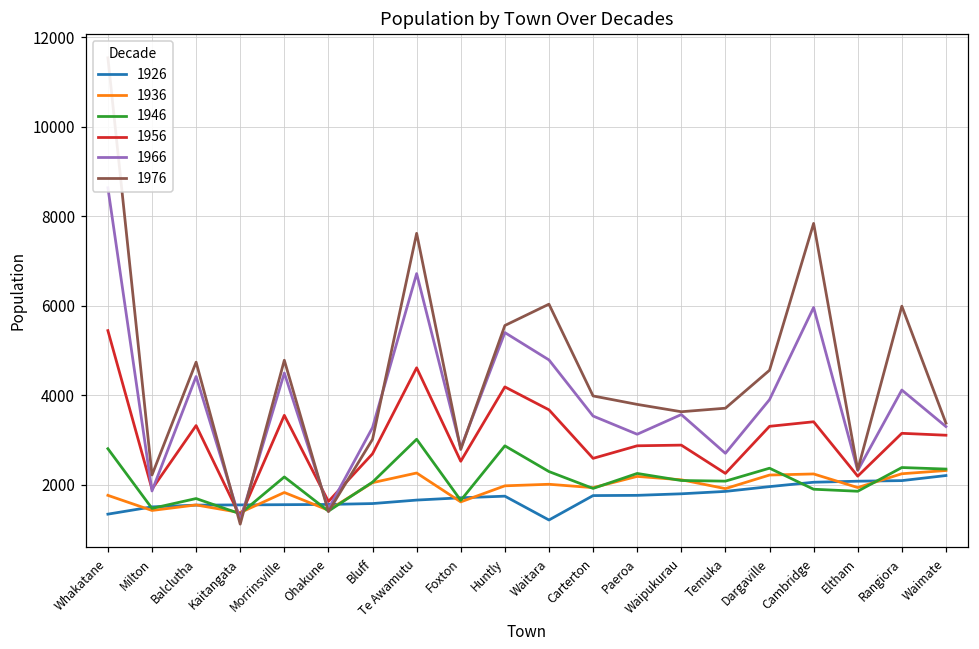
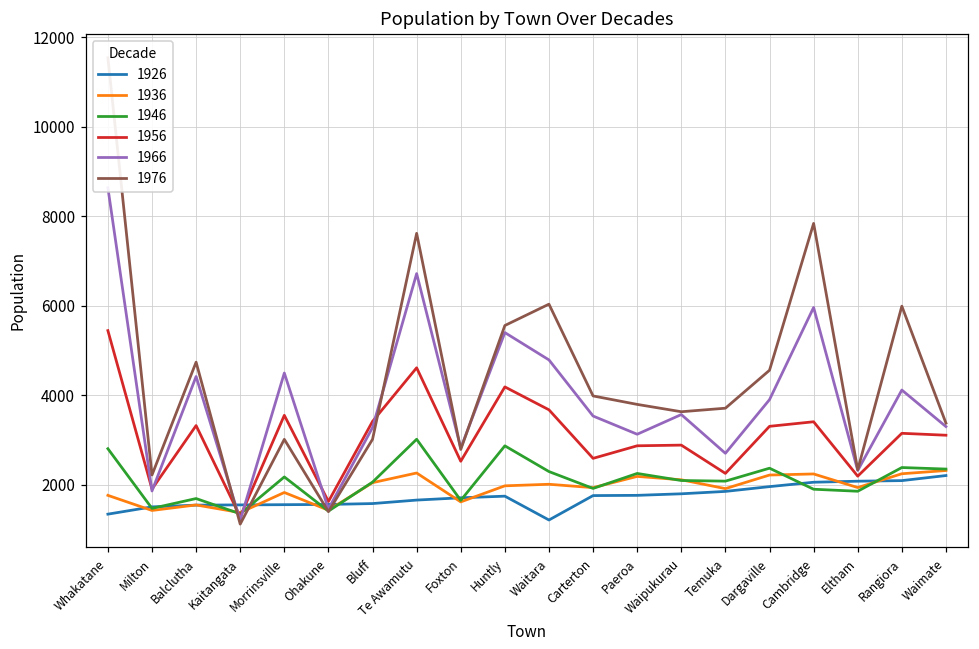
  {
    "1926": {
      "Whakatane": 1300,
      "Kaitangata": 1500,
      "Morrinsville": 1600,
      "Ohakune": 1600,
      "Bluff": 1600,
      "Te Awamutu": 1700,
      "Huntly": 1700,
      "Waitara": 1200,
      "Carterton": 1800,
      "Paeroa": 1800,
      "Waipukurau": 1800,
      "Dargaville": 2000,
      "Cambridge": 2100,
      "Eltham": 2100,
      "Rangiora": 2100,
      "Waimate": 2200
    },
    "1936": {
      "Whakatane": 1800,
      "Morrinsville": 1800,
      "Te Awamutu": 2300,
      "Huntly": 2000,
      "Waitara": 2000,
      "Paeroa": 2200,
      "Dargaville": 2200,
      "Cambridge": 2200,
      "Eltham": 1900,
      "Rangiora": 2200
    },
    "1946": {
      "Whakatane": 2800,
      "Balclutha": 1700,
      "Morrinsville": 2200,
      "Te Awamutu": 3000,
      "Huntly": 2900,
      "Waitara": 2300,
      "Paeroa": 2300,
      "Temuka": 2100,
      "Dargaville": 2400,
      "Cambridge": 1900,
      "Eltham": 1900,
      "Rangiora": 2400
    },
    "1956": {
      "Whakatane": 5400,
      "Balclutha": 3300,
      "Kaitangata": 1300,
      "Morrinsville": 3600,
      "Ohakune": 1600,
-     "Bluff": 2700,
+     "Bluff": 3400,
      "Te Awamutu": 4600,
      "Foxton": 2500,
      "Huntly": 4200,
      "Waitara": 3700,
      "Carterton": 2600,
      "Paeroa": 2900,
      "Waipukurau": 2900,
      "Temuka": 2300,
      "Dargaville": 3300,
      "Cambridge": 3400,
      "Eltham": 2200,
      "Rangiora": 3200,
      "Waimate": 3100
    },
    "1966": {
      "Balclutha": 4400,
      "Kaitangata": 1200,
      "Morrinsville": 4500,
      "Bluff": 3300,
      "Te Awamutu": 6700,
      "Huntly": 5400,
      "Waitara": 4800,
      "Carterton": 3500,
      "Paeroa": 3100,
      "Waipukurau": 3600,
      "Temuka": 2700,
      "Dargaville": 3900,
      "Cambridge": 6000,
      "Rangiora": 4100,
      "Waimate": 3300
    },
    "1976": {
      "Milton": 2200,
      "Balclutha": 4700,
      "Kaitangata": 1100,
-     "Morrinsville": 4800,
+     "Morrinsville": 3000,
      "Bluff": 3000,
      "Te Awamutu": 7600,
      "Huntly": 5600,
      "Waitara": 6000,
      "Carterton": 4000,
      "Paeroa": 3800,
      "Waipukurau": 3600,
      "Temuka": 3700,
      "Dargaville": 4600,
      "Cambridge": 7800,
      "Rangiora": 6000,
      "Waimate": 3400
    }
  }
